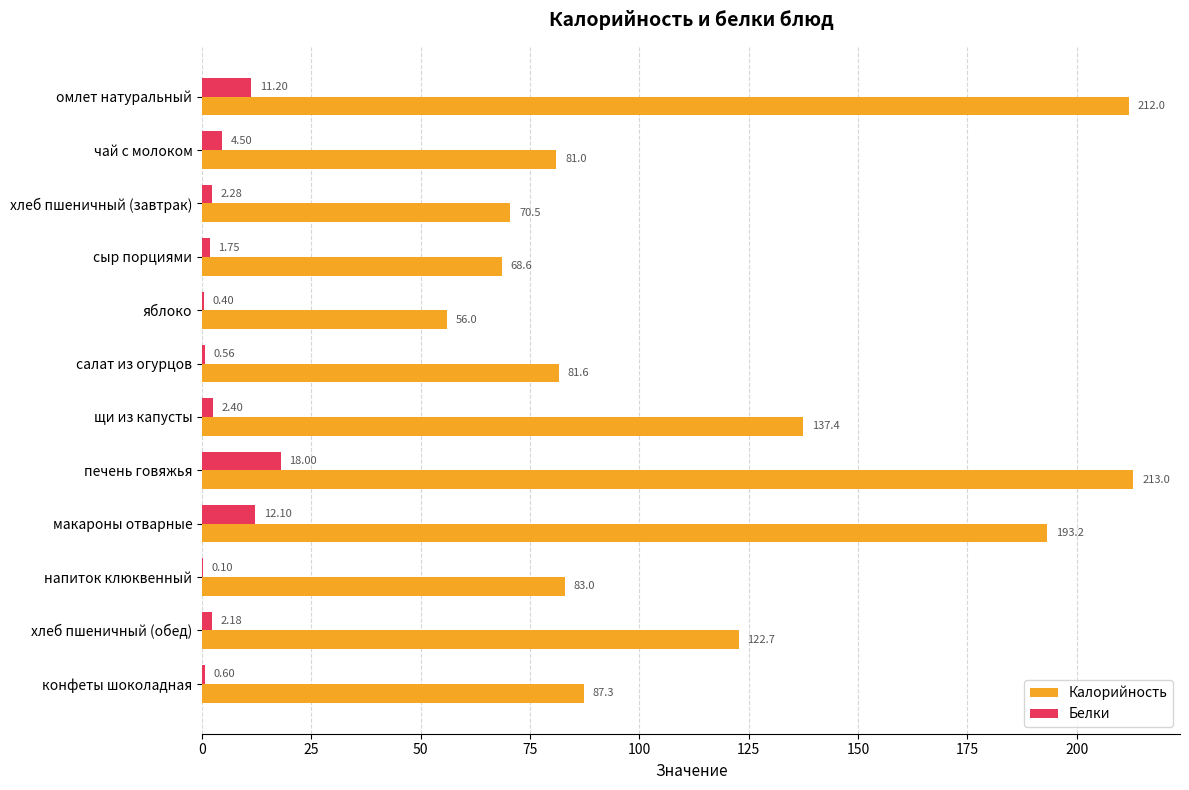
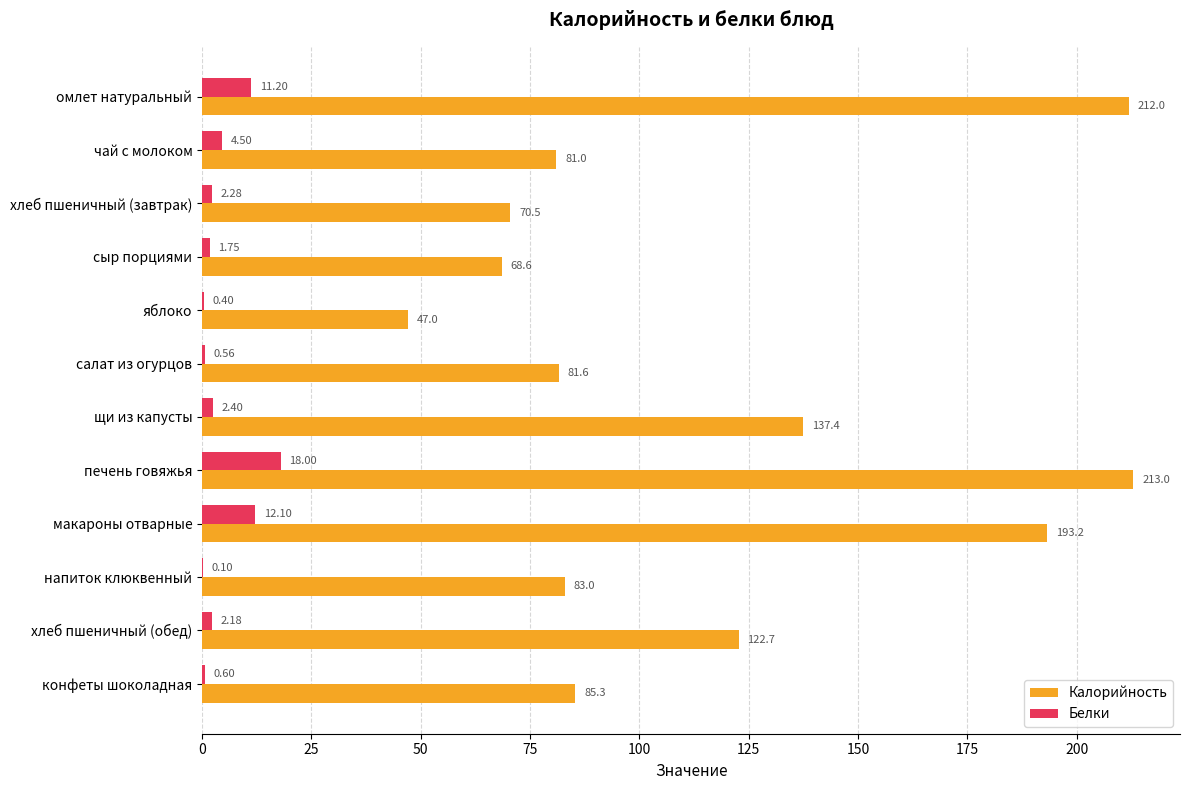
  {
    "Калорийность": {
      "омлет натуральный": 212.0,
      "чай с молоком": 81.0,
      "хлеб пшеничный (завтрак)": 70.5,
      "сыр порциями": 68.6,
-     "яблоко": 56.0,
+     "яблоко": 47.0,
      "салат из огурцов": 81.6,
      "щи из капусты": 137.4,
      "печень говяжья": 213.0,
      "макароны отварные": 193.2,
      "напиток клюквенный": 83.0,
      "хлеб пшеничный (обед)": 122.7,
-     "конфеты шоколадная": 87.3
+     "конфеты шоколадная": 85.3
    },
    "Белки": {
      "омлет натуральный": 11.20,
      "чай с молоком": 4.50,
      "хлеб пшеничный (завтрак)": 2.28,
      "сыр порциями": 1.75,
      "яблоко": 0.40,
      "салат из огурцов": 0.56,
      "щи из капусты": 2.40,
      "печень говяжья": 18.00,
      "макароны отварные": 12.10,
      "напиток клюквенный": 0.10,
      "хлеб пшеничный (обед)": 2.18,
      "конфеты шоколадная": 0.60
    }
  }
